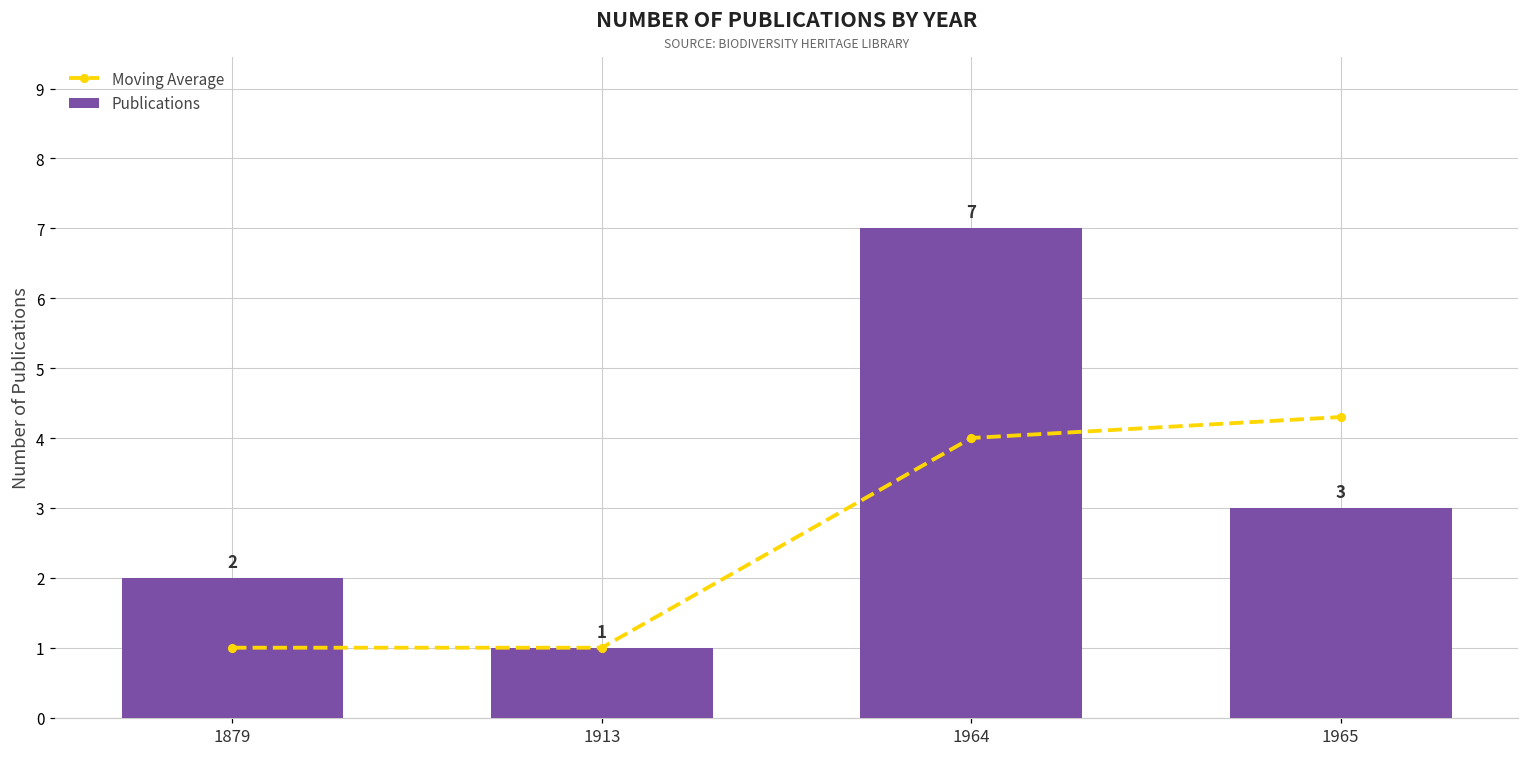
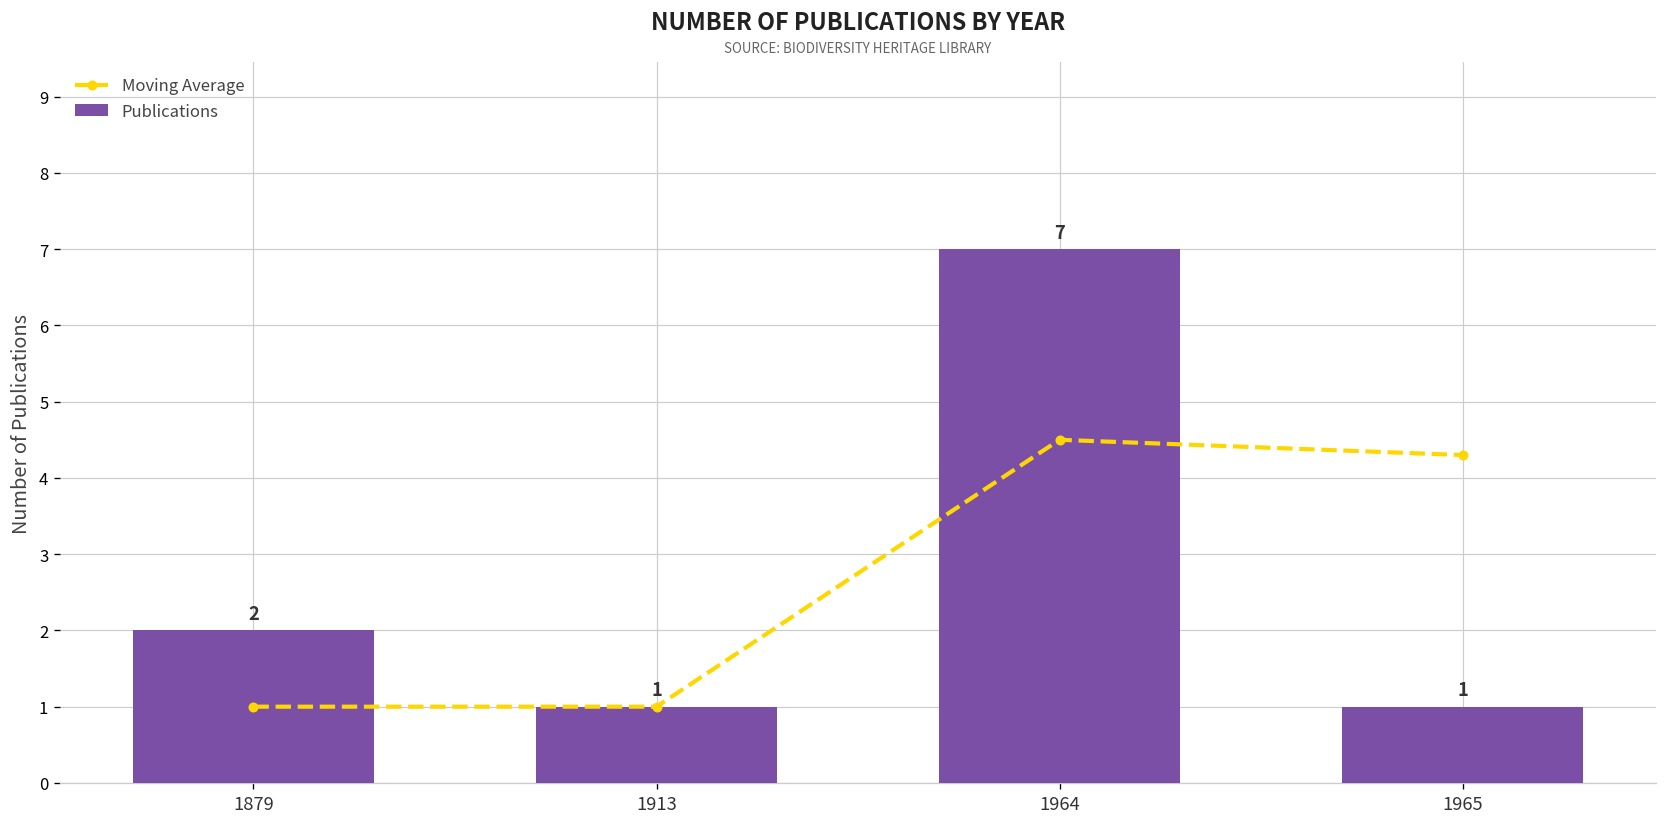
  {
    "Moving Average": {
      "1879": 1.0,
-     "1964": 4.0,
+     "1964": 4.5,
      "1965": 4.3
    },
    "Publications": {
      "1879": 2,
      "1913": 1,
      "1964": 7,
-     "1965": 3
+     "1965": 1
    }
  }
